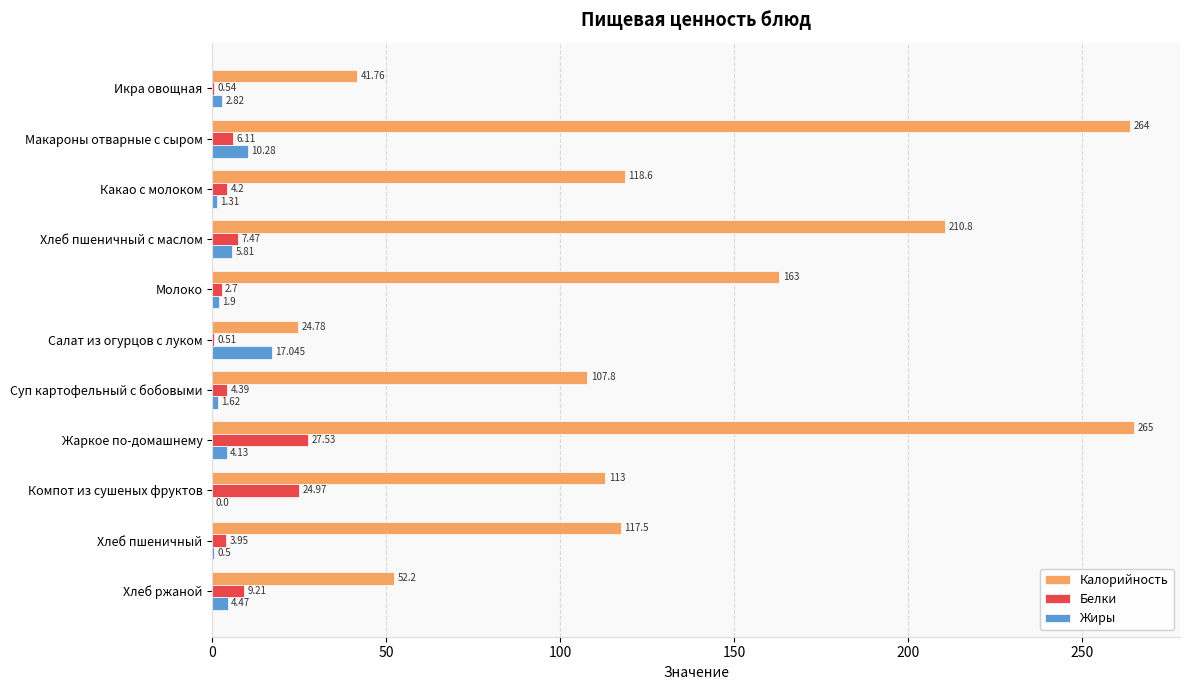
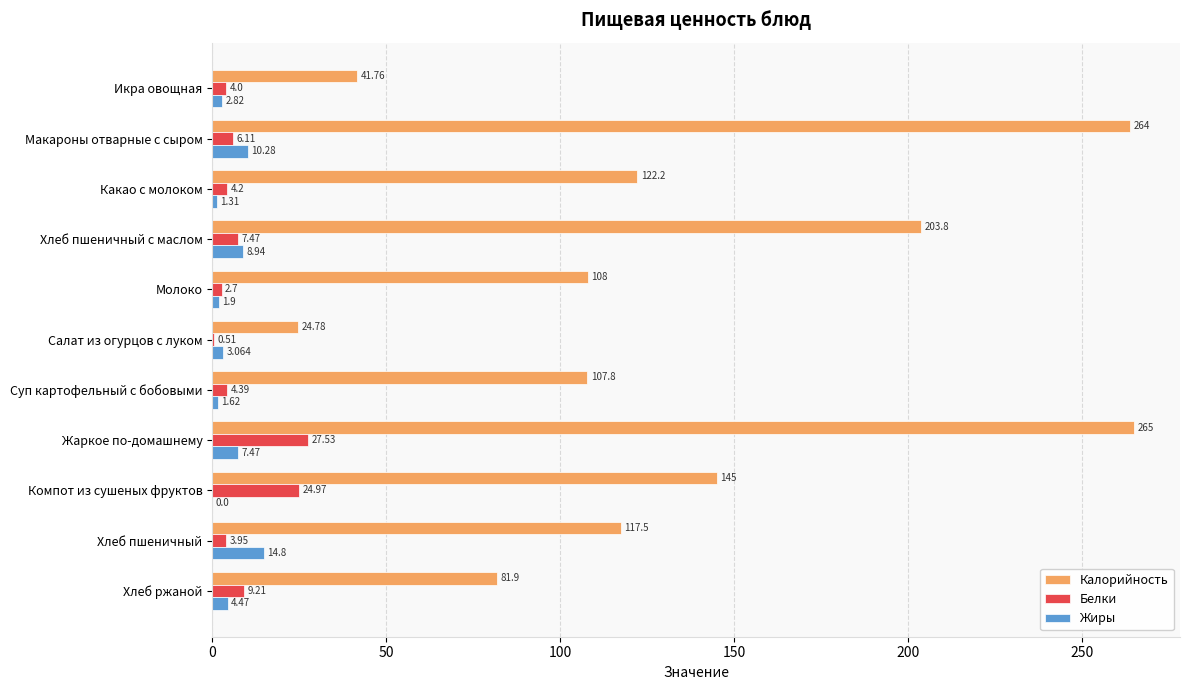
  {
    "Калорийность": {
      "Икра овощная": 41.76,
      "Макароны отварные с сыром": 264,
-     "Какао с молоком": 118.6,
-     "Хлеб пшеничный с маслом": 210.8,
-     "Молоко": 163,
+     "Какао с молоком": 122.2,
+     "Хлеб пшеничный с маслом": 203.8,
+     "Молоко": 108,
      "Салат из огурцов с луком": 24.78,
      "Суп картофельный с бобовыми": 107.8,
      "Жаркое по-домашнему": 265,
-     "Компот из сушеных фруктов": 113,
+     "Компот из сушеных фруктов": 145,
      "Хлеб пшеничный": 117.5,
-     "Хлеб ржаной": 52.2
+     "Хлеб ржаной": 81.9
    },
    "Белки": {
-     "Икра овощная": 0.54,
+     "Икра овощная": 4.0,
      "Макароны отварные с сыром": 6.11,
      "Какао с молоком": 4.2,
      "Хлеб пшеничный с маслом": 7.47,
      "Молоко": 2.7,
      "Салат из огурцов с луком": 0.51,
      "Суп картофельный с бобовыми": 4.39,
      "Жаркое по-домашнему": 27.53,
      "Компот из сушеных фруктов": 24.97,
      "Хлеб пшеничный": 3.95,
      "Хлеб ржаной": 9.21
    },
    "Жиры": {
      "Икра овощная": 2.82,
      "Макароны отварные с сыром": 10.28,
      "Какао с молоком": 1.31,
-     "Хлеб пшеничный с маслом": 5.81,
+     "Хлеб пшеничный с маслом": 8.94,
      "Молоко": 1.9,
-     "Салат из огурцов с луком": 17.045,
+     "Салат из огурцов с луком": 3.064,
      "Суп картофельный с бобовыми": 1.62,
-     "Жаркое по-домашнему": 4.13,
+     "Жаркое по-домашнему": 7.47,
      "Компот из сушеных фруктов": 0.0,
-     "Хлеб пшеничный": 0.5,
+     "Хлеб пшеничный": 14.8,
      "Хлеб ржаной": 4.47
    }
  }
